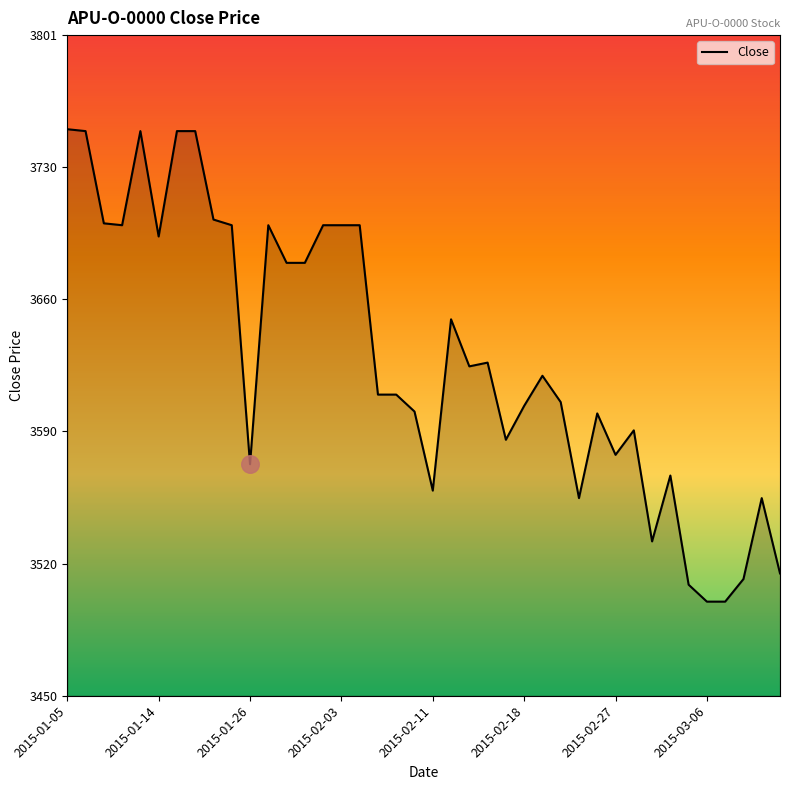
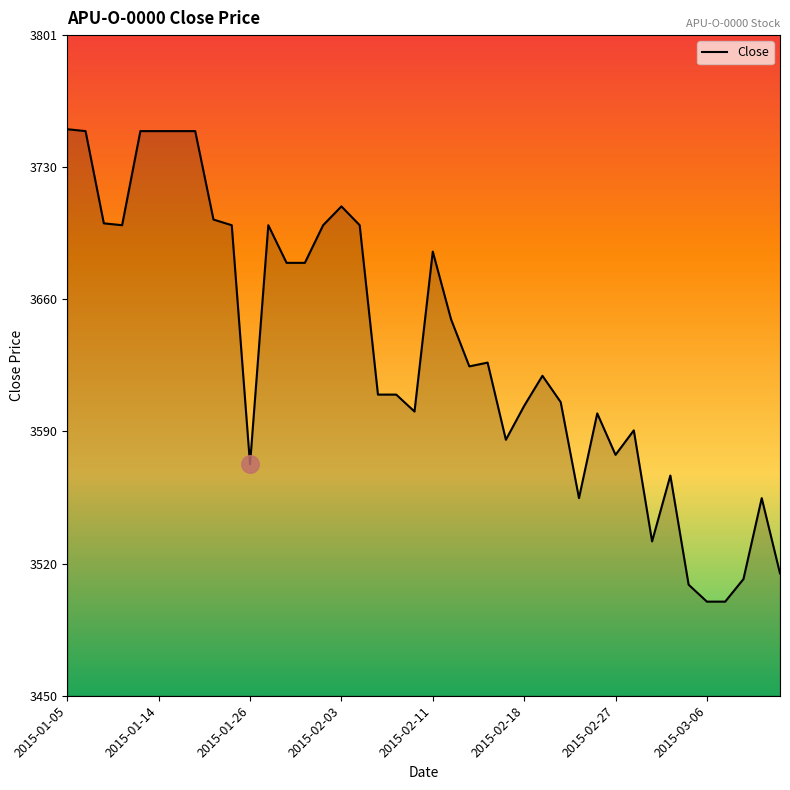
  {
    "Close": {
      "2015-01-05": 3751,
-     "2015-01-14": 3694,
-     "2015-02-03": 3700,
-     "2015-02-11": 3559,
+     "2015-01-14": 3750,
+     "2015-02-03": 3710,
+     "2015-02-11": 3686,
      "2015-02-18": 3604,
      "2015-02-27": 3578,
      "2015-03-06": 3500
    }
  }
